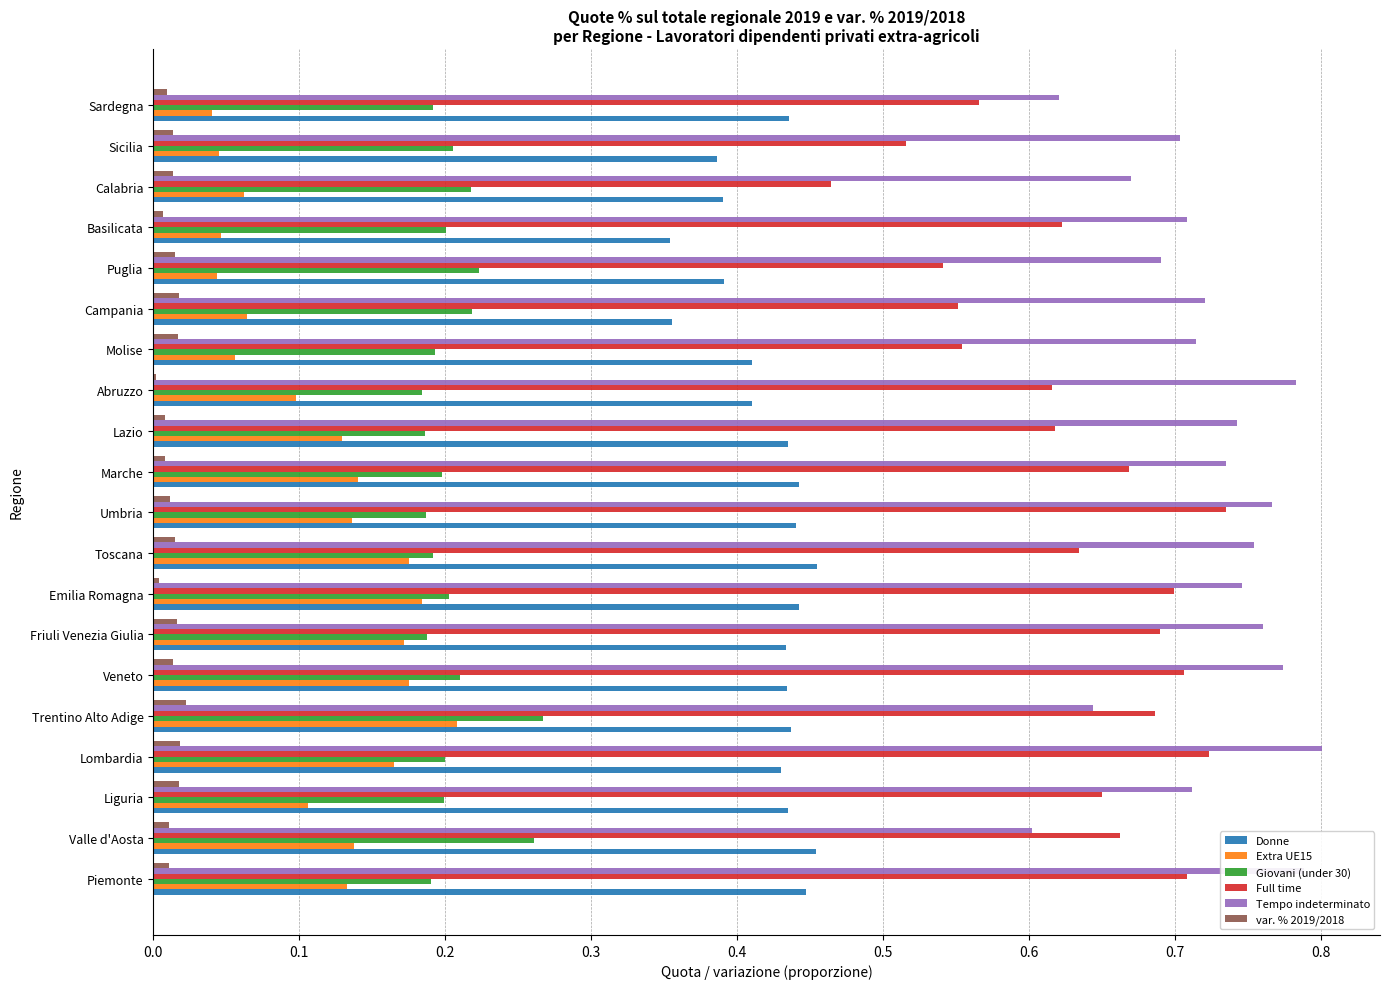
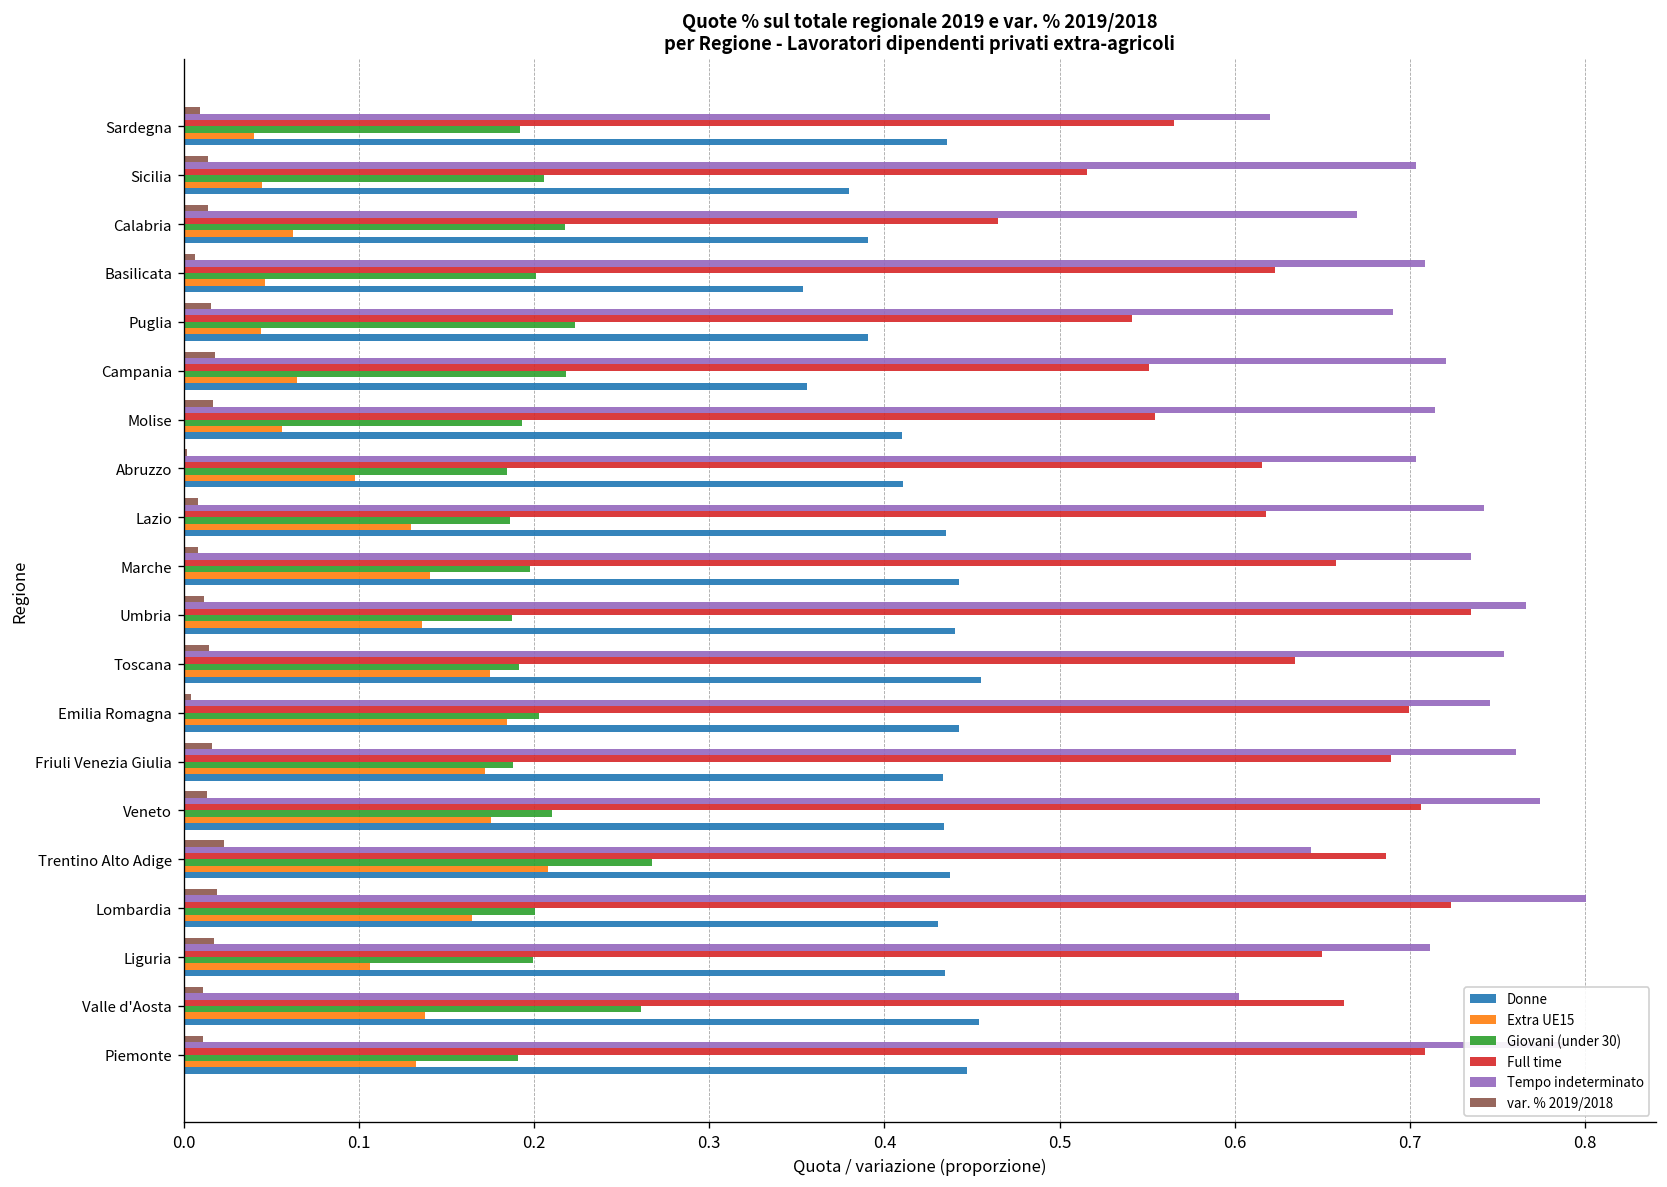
  {
    "Donne": {
      "Sardegna": 0.436,
-     "Sicilia": 0.386,
+     "Sicilia": 0.380,
      "Calabria": 0.390,
      "Basilicata": 0.354,
      "Puglia": 0.391,
      "Campania": 0.356,
      "Molise": 0.410,
      "Abruzzo": 0.410,
      "Lazio": 0.435,
      "Marche": 0.443,
      "Umbria": 0.440,
      "Toscana": 0.455,
      "Emilia Romagna": 0.442,
      "Friuli Venezia Giulia": 0.434,
      "Veneto": 0.434,
      "Trentino Alto Adige": 0.437,
      "Lombardia": 0.430,
      "Liguria": 0.435,
      "Valle d'Aosta": 0.454,
      "Piemonte": 0.447
    },
    "Extra UE15": {
      "Sardegna": 0.040,
      "Sicilia": 0.045,
      "Calabria": 0.063,
      "Basilicata": 0.046,
      "Puglia": 0.044,
      "Campania": 0.064,
      "Molise": 0.056,
      "Abruzzo": 0.098,
      "Lazio": 0.129,
      "Marche": 0.140,
      "Umbria": 0.136,
      "Toscana": 0.175,
      "Emilia Romagna": 0.184,
      "Friuli Venezia Giulia": 0.172,
      "Veneto": 0.176,
      "Trentino Alto Adige": 0.208,
      "Lombardia": 0.165,
      "Liguria": 0.106,
      "Valle d'Aosta": 0.138,
      "Piemonte": 0.133
    },
    "Giovani (under 30)": {
      "Sardegna": 0.192,
      "Sicilia": 0.206,
      "Calabria": 0.218,
      "Basilicata": 0.201,
      "Puglia": 0.223,
      "Campania": 0.218,
      "Molise": 0.193,
      "Abruzzo": 0.184,
      "Lazio": 0.186,
      "Marche": 0.198,
      "Umbria": 0.187,
      "Toscana": 0.192,
      "Emilia Romagna": 0.203,
      "Friuli Venezia Giulia": 0.188,
      "Veneto": 0.211,
      "Trentino Alto Adige": 0.267,
      "Lombardia": 0.200,
      "Liguria": 0.199,
      "Valle d'Aosta": 0.261,
      "Piemonte": 0.191
    },
    "Full time": {
      "Sardegna": 0.566,
      "Sicilia": 0.516,
      "Calabria": 0.465,
      "Basilicata": 0.623,
      "Puglia": 0.541,
      "Campania": 0.551,
      "Molise": 0.554,
      "Abruzzo": 0.616,
      "Lazio": 0.618,
-     "Marche": 0.669,
+     "Marche": 0.658,
      "Umbria": 0.735,
      "Toscana": 0.635,
      "Emilia Romagna": 0.700,
      "Friuli Venezia Giulia": 0.689,
      "Veneto": 0.706,
      "Trentino Alto Adige": 0.686,
      "Lombardia": 0.723,
      "Liguria": 0.650,
      "Valle d'Aosta": 0.662,
      "Piemonte": 0.709
    },
    "Tempo indeterminato": {
      "Sardegna": 0.620,
      "Sicilia": 0.703,
      "Calabria": 0.670,
      "Basilicata": 0.709,
      "Puglia": 0.690,
      "Campania": 0.720,
      "Molise": 0.714,
-     "Abruzzo": 0.783,
+     "Abruzzo": 0.704,
      "Lazio": 0.742,
      "Marche": 0.735,
      "Umbria": 0.766,
      "Toscana": 0.754,
      "Emilia Romagna": 0.746,
      "Friuli Venezia Giulia": 0.761,
      "Veneto": 0.774,
      "Trentino Alto Adige": 0.644,
      "Lombardia": 0.801,
      "Liguria": 0.712,
      "Valle d'Aosta": 0.602
    },
    "var. % 2019/2018": {
      "Sardegna": 0.009,
      "Sicilia": 0.014,
      "Calabria": 0.014,
      "Basilicata": 0.006,
      "Puglia": 0.015,
      "Campania": 0.018,
      "Molise": 0.017,
      "Abruzzo": 0.002,
      "Lazio": 0.008,
      "Marche": 0.008,
      "Umbria": 0.011,
      "Toscana": 0.015,
      "Emilia Romagna": 0.004,
      "Friuli Venezia Giulia": 0.016,
      "Veneto": 0.013,
      "Trentino Alto Adige": 0.023,
      "Lombardia": 0.019,
      "Liguria": 0.017,
      "Valle d'Aosta": 0.011,
      "Piemonte": 0.011
    }
  }
